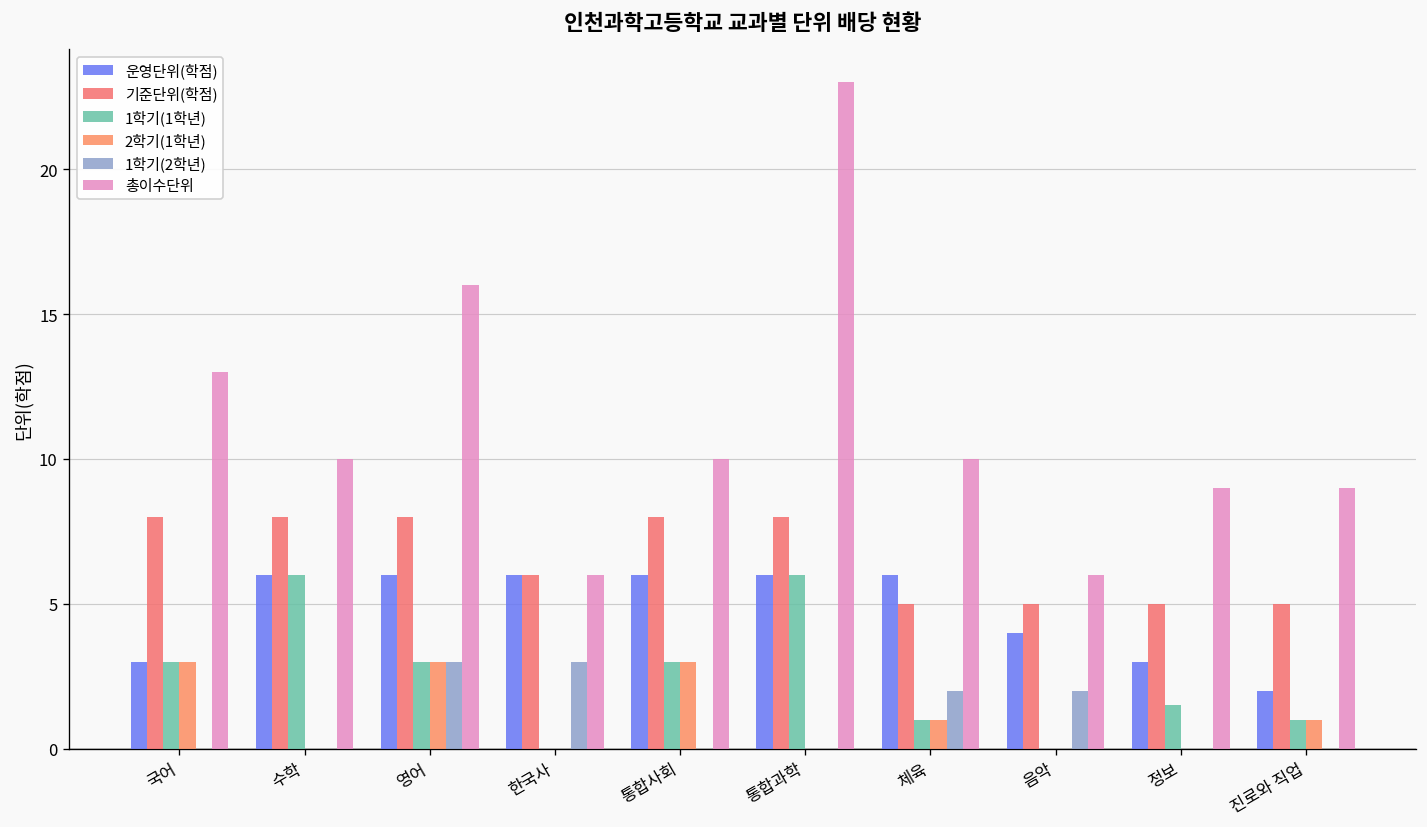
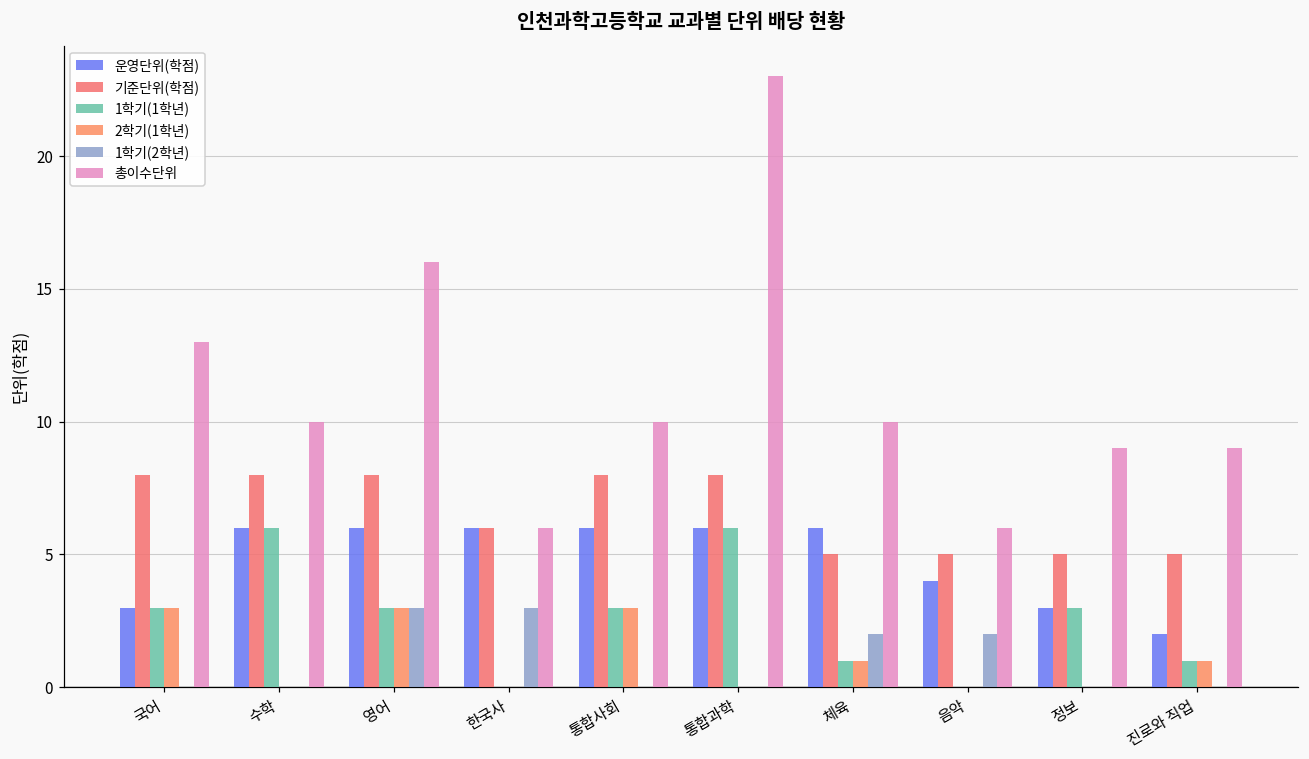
  {
    "운영단위(학점)": {
      "국어": 3.0,
      "수학": 6.0,
      "영어": 6.0,
      "한국사": 6.0,
      "통합사회": 6.0,
      "통합과학": 6.0,
      "체육": 6.0,
      "음악": 4.0,
      "정보": 3.0,
      "진로와 직업": 2.0
    },
    "1학기(1학년)": {
      "국어": 3.0,
      "수학": 6.0,
      "영어": 3.0,
      "한국사": 0.0,
      "통합사회": 3.0,
      "통합과학": 6.0,
      "체육": 1.0,
      "음악": 0.0,
-     "정보": 1.5,
+     "정보": 3.0,
      "진로와 직업": 1.0
    },
    "1학기(2학년)": {
      "국어": 0.0,
      "수학": 0.0,
      "영어": 3.0,
      "한국사": 3.0,
      "통합사회": 0.0,
      "통합과학": 0.0,
      "체육": 2.0,
      "음악": 2.0,
      "정보": 0.0,
      "진로와 직업": 0.0
    },
    "총이수단위": {
      "국어": 13.0,
      "수학": 10.0,
      "영어": 16.0,
      "한국사": 6.0,
      "통합사회": 10.0,
      "통합과학": 23.0,
      "체육": 10.0,
      "음악": 6.0,
      "정보": 9.0,
      "진로와 직업": 9.0
    }
  }
